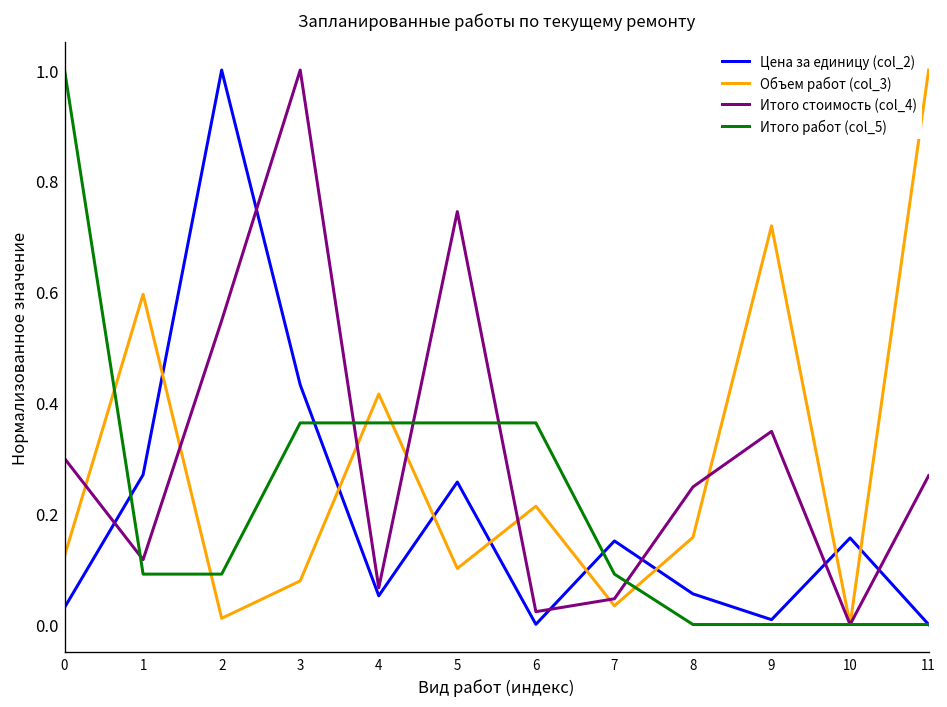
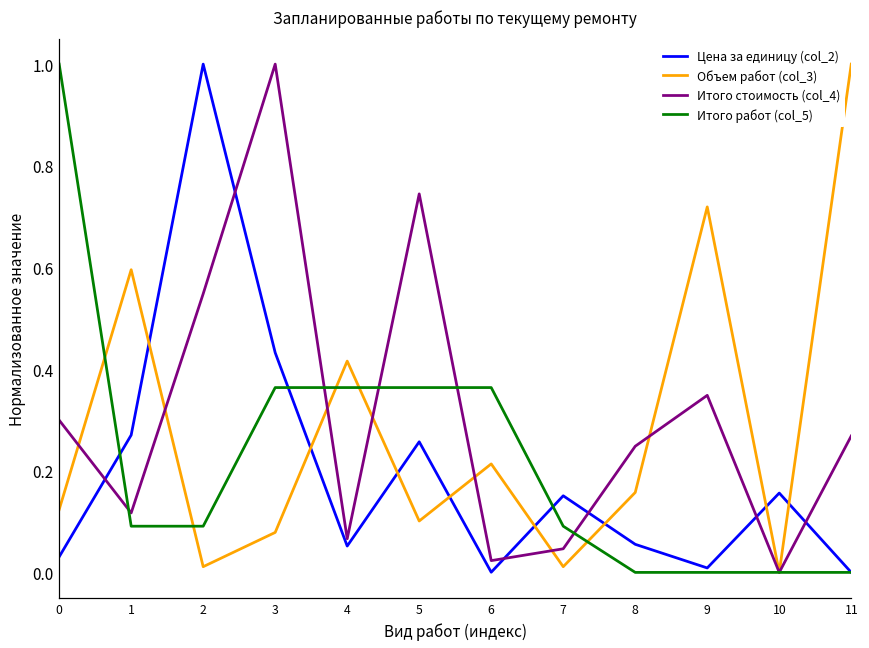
  {
    "Цена за единицу (col_2)": {
      "0": 0.03,
      "1": 0.27,
      "2": 1.00,
      "3": 0.43,
      "4": 0.05,
      "5": 0.26,
      "6": 0.00,
      "7": 0.15,
      "8": 0.06,
      "9": 0.01,
      "10": 0.16
    },
    "Объем работ (col_3)": {
      "0": 0.12,
      "1": 0.60,
      "2": 0.01,
      "3": 0.08,
      "4": 0.42,
      "5": 0.10,
      "6": 0.21,
-     "7": 0.03,
+     "7": 0.01,
      "8": 0.16,
      "9": 0.72,
      "11": 1.00
    },
    "Итого стоимость (col_4)": {
      "0": 0.30,
      "1": 0.12,
      "2": 0.55,
      "3": 1.00,
      "4": 0.07,
      "5": 0.74,
      "6": 0.02,
      "7": 0.05,
      "8": 0.25,
      "9": 0.35,
      "11": 0.27
    },
    "Итого работ (col_5)": {
      "0": 1.00,
      "1": 0.09,
      "2": 0.09,
      "3": 0.36,
      "4": 0.36,
      "5": 0.36,
      "6": 0.36,
      "7": 0.09,
      "8": 0.00,
      "9": 0.00
    }
  }
